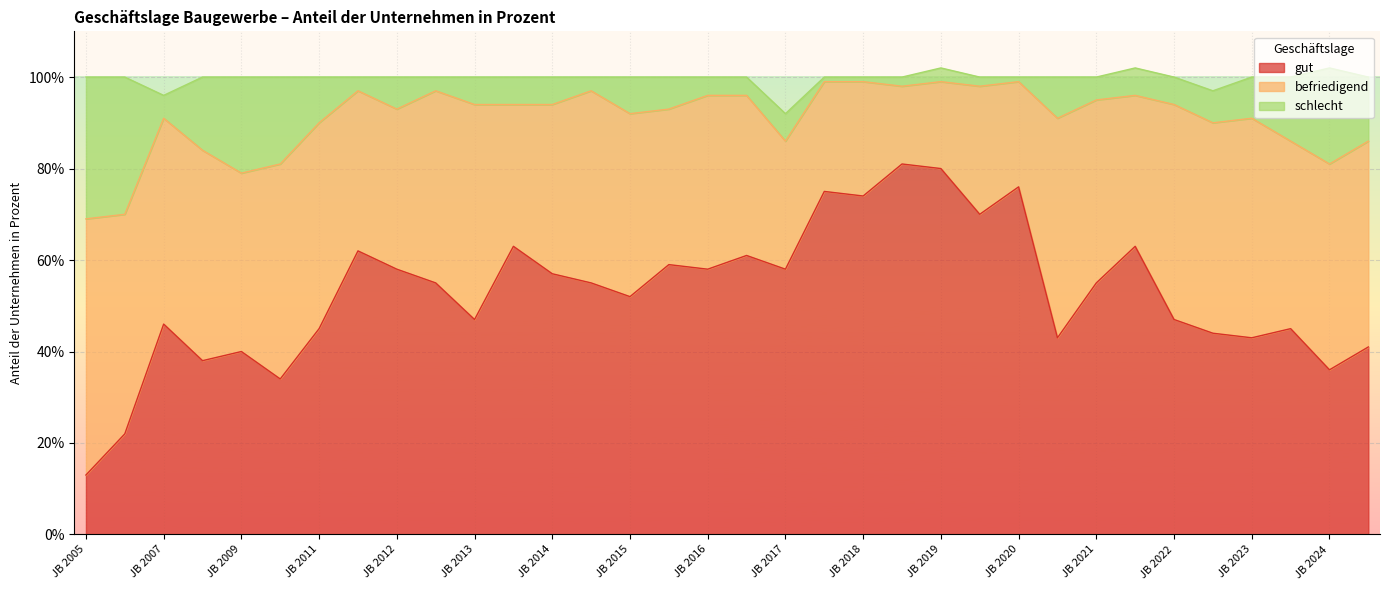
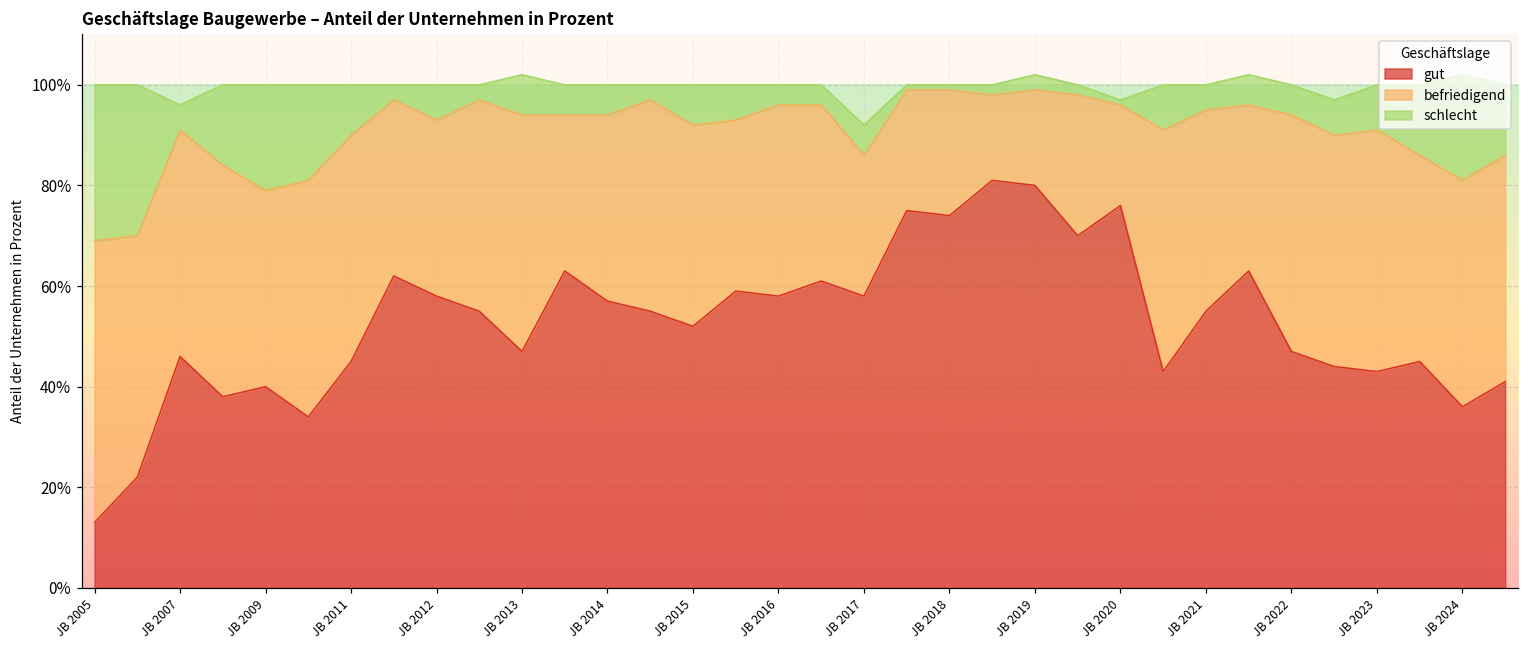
  {
    "gut": {
      "JB 2005": "13%",
      "JB 2007": "46%",
      "JB 2009": "40%",
      "JB 2011": "45%",
      "JB 2012": "58%",
      "JB 2013": "47%",
      "JB 2014": "57%",
      "JB 2015": "52%",
      "JB 2016": "58%",
      "JB 2017": "58%",
      "JB 2018": "74%",
      "JB 2019": "80%",
      "JB 2020": "76%",
      "JB 2021": "55%",
      "JB 2022": "47%",
      "JB 2023": "43%",
      "JB 2024": "36%"
    },
    "befriedigend": {
      "JB 2005": "56%",
      "JB 2007": "45%",
      "JB 2009": "39%",
      "JB 2011": "45%",
      "JB 2012": "35%",
      "JB 2013": "47%",
      "JB 2014": "37%",
      "JB 2015": "40%",
      "JB 2016": "38%",
      "JB 2017": "28%",
      "JB 2018": "25%",
      "JB 2019": "19%",
-     "JB 2020": "23%",
+     "JB 2020": "20%",
      "JB 2021": "40%",
      "JB 2022": "47%",
      "JB 2023": "48%",
      "JB 2024": "45%"
    },
    "schlecht": {
      "JB 2005": "31%",
      "JB 2007": "5%",
      "JB 2009": "21%",
      "JB 2011": "10%",
      "JB 2012": "7%",
-     "JB 2013": "6%",
+     "JB 2013": "8%",
      "JB 2014": "6%",
      "JB 2015": "8%",
      "JB 2016": "4%",
      "JB 2017": "6%",
      "JB 2018": "1%",
      "JB 2019": "3%",
      "JB 2020": "1%",
      "JB 2021": "5%",
      "JB 2022": "6%",
      "JB 2023": "9%"
    }
  }
